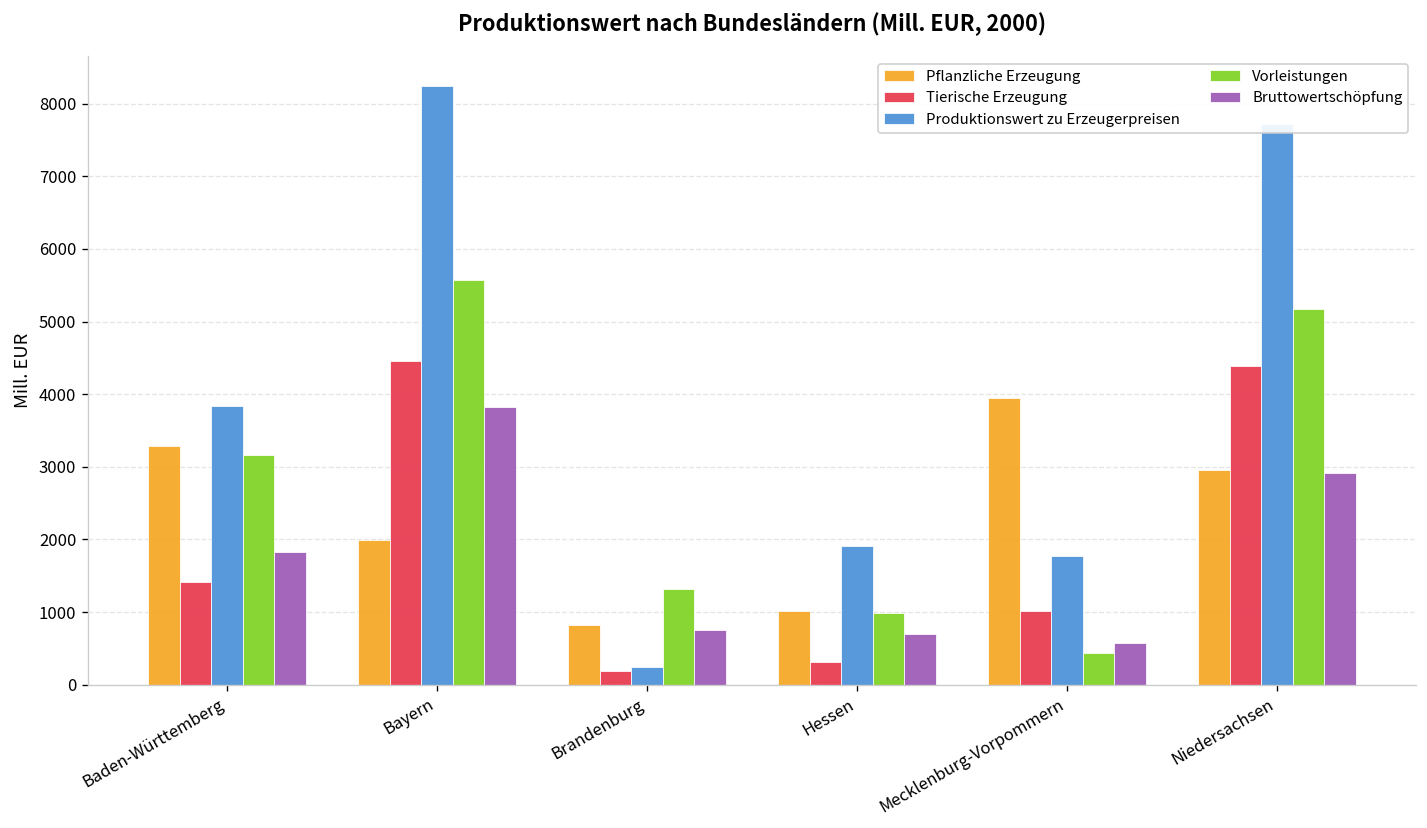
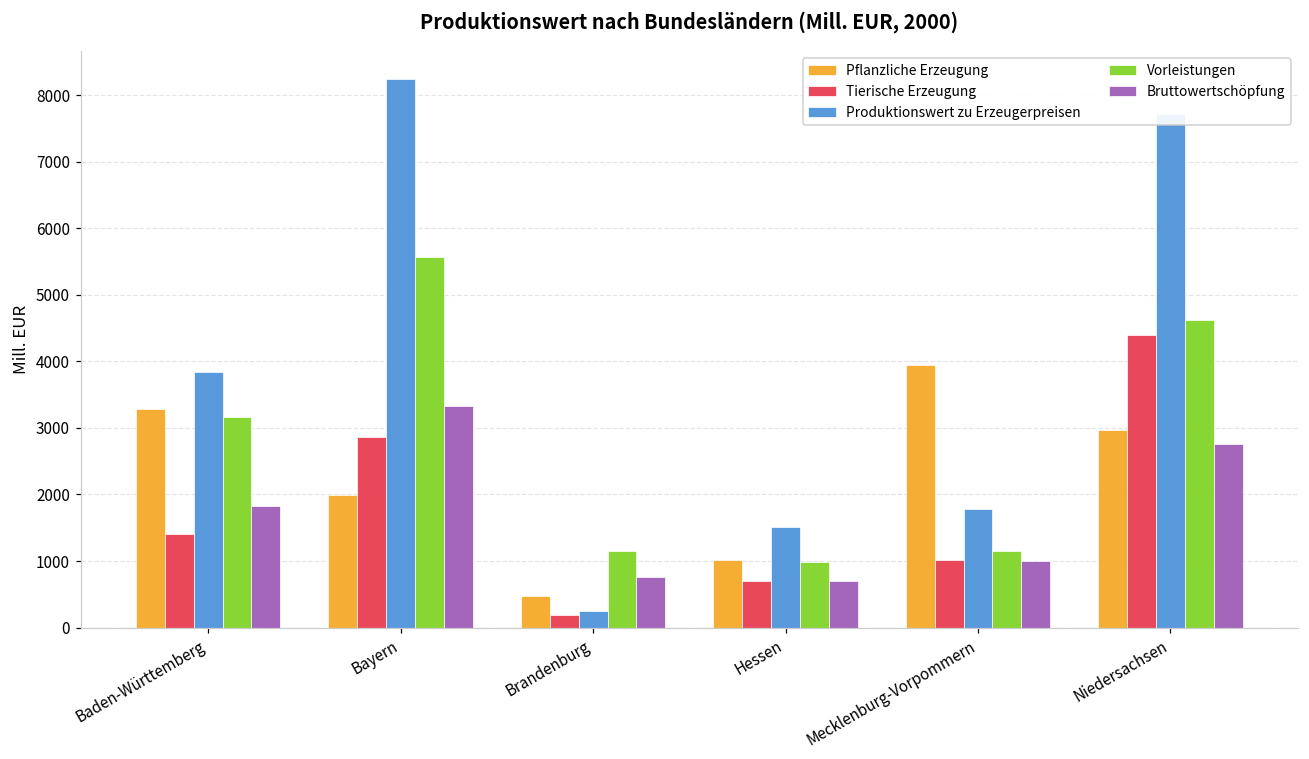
  {
    "Pflanzliche Erzeugung": {
      "Baden-Württemberg": 3300,
      "Bayern": 2000,
-     "Brandenburg": 800,
+     "Brandenburg": 500,
      "Hessen": 1000,
      "Mecklenburg-Vorpommern": 4000,
      "Niedersachsen": 3000
    },
    "Tierische Erzeugung": {
      "Baden-Württemberg": 1400,
-     "Bayern": 4500,
+     "Bayern": 2900,
      "Brandenburg": 200,
-     "Hessen": 300,
+     "Hessen": 700,
      "Mecklenburg-Vorpommern": 1000,
      "Niedersachsen": 4400
    },
    "Produktionswert zu Erzeugerpreisen": {
      "Baden-Württemberg": 3800,
      "Bayern": 8200,
      "Brandenburg": 200,
-     "Hessen": 1900,
+     "Hessen": 1500,
      "Mecklenburg-Vorpommern": 1800
    },
    "Vorleistungen": {
      "Baden-Württemberg": 3200,
      "Bayern": 5600,
-     "Brandenburg": 1300,
+     "Brandenburg": 1200,
      "Hessen": 1000,
-     "Mecklenburg-Vorpommern": 400,
-     "Niedersachsen": 5200
+     "Mecklenburg-Vorpommern": 1200,
+     "Niedersachsen": 4600
    },
    "Bruttowertschöpfung": {
      "Baden-Württemberg": 1800,
-     "Bayern": 3800,
+     "Bayern": 3300,
      "Brandenburg": 800,
      "Hessen": 700,
-     "Mecklenburg-Vorpommern": 600,
-     "Niedersachsen": 2900
+     "Mecklenburg-Vorpommern": 1000,
+     "Niedersachsen": 2800
    }
  }
